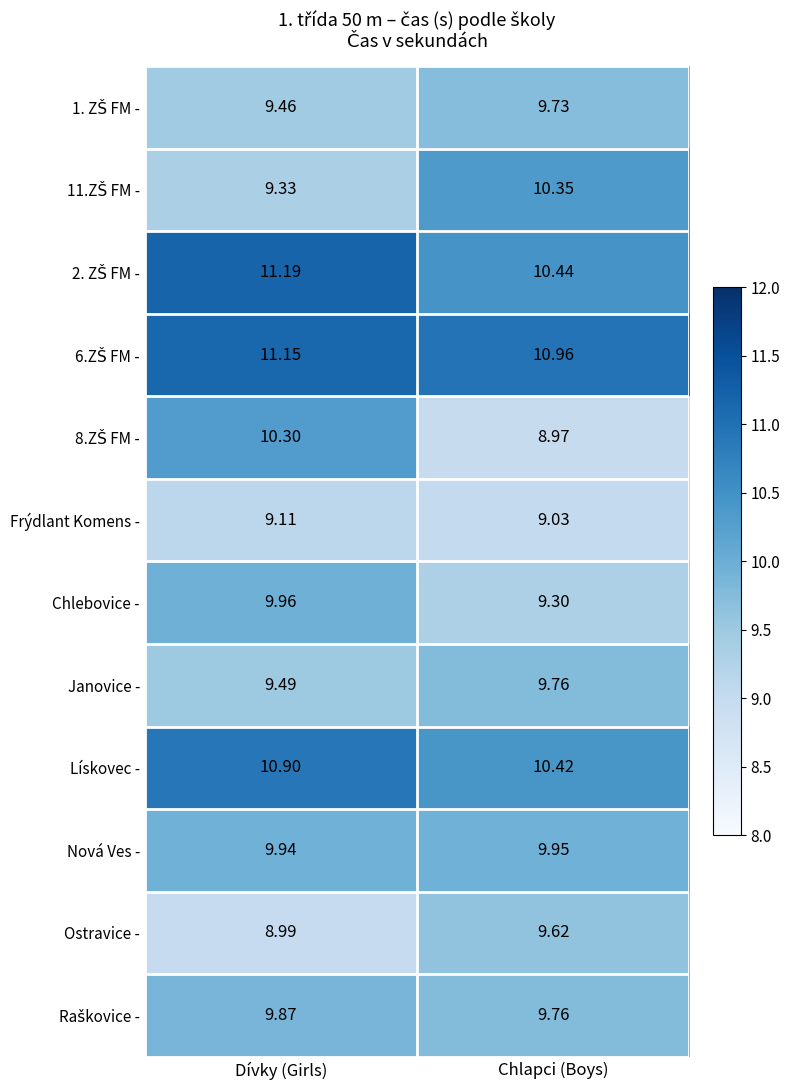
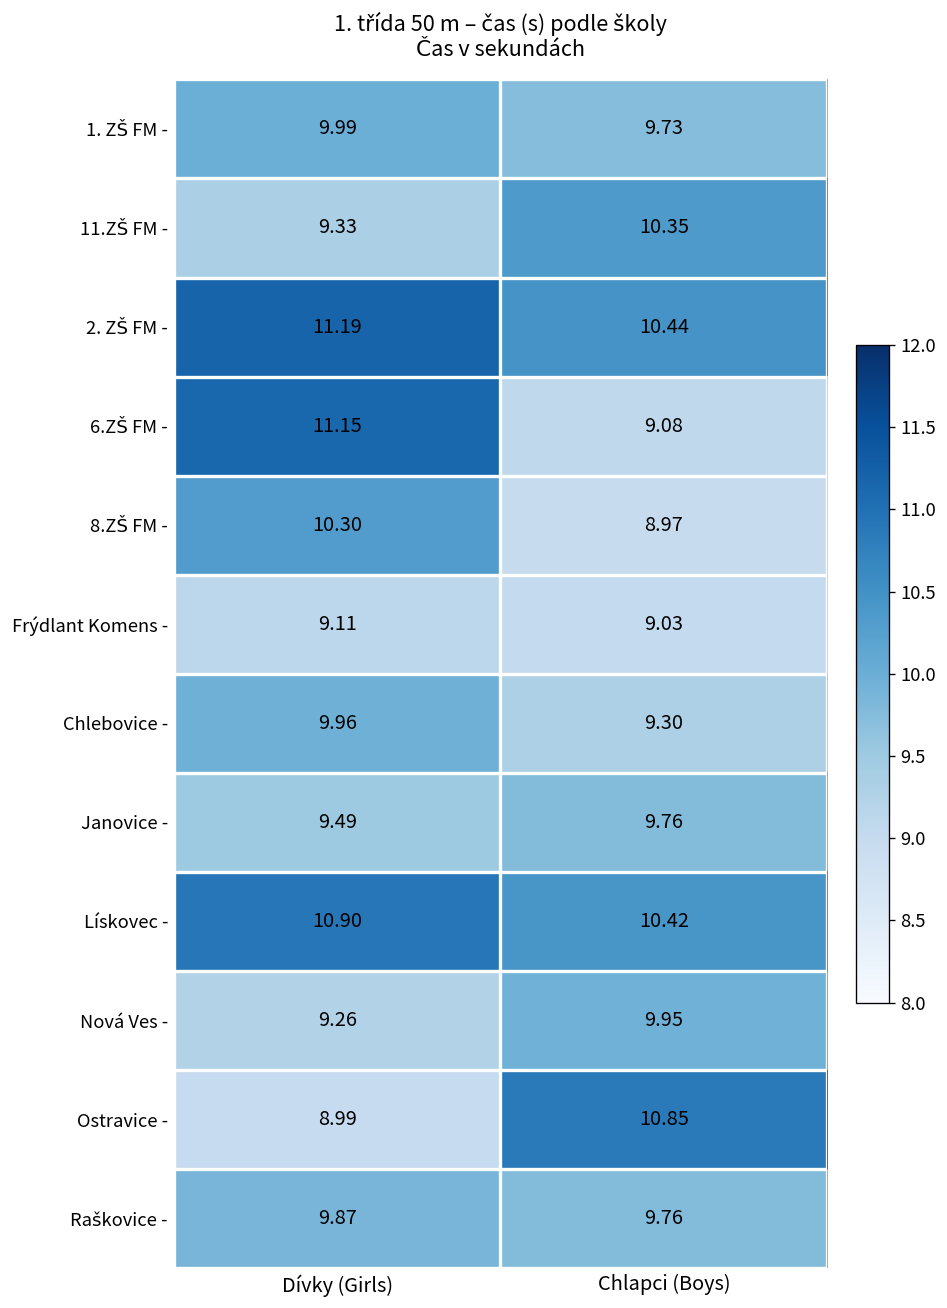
  {
    "1. ZŠ FM -": {
-     "Dívky (Girls)": 9.46,
+     "Dívky (Girls)": 9.99,
      "Chlapci (Boys)": 9.73
    },
    "11.ZŠ FM -": {
      "Dívky (Girls)": 9.33,
      "Chlapci (Boys)": 10.35
    },
    "2. ZŠ FM -": {
      "Dívky (Girls)": 11.19,
      "Chlapci (Boys)": 10.44
    },
    "6.ZŠ FM -": {
      "Dívky (Girls)": 11.15,
-     "Chlapci (Boys)": 10.96
+     "Chlapci (Boys)": 9.08
    },
    "8.ZŠ FM -": {
      "Dívky (Girls)": 10.30,
      "Chlapci (Boys)": 8.97
    },
    "Frýdlant Komens -": {
      "Dívky (Girls)": 9.11,
      "Chlapci (Boys)": 9.03
    },
    "Chlebovice -": {
      "Dívky (Girls)": 9.96,
      "Chlapci (Boys)": 9.30
    },
    "Janovice -": {
      "Dívky (Girls)": 9.49,
      "Chlapci (Boys)": 9.76
    },
    "Lískovec -": {
      "Dívky (Girls)": 10.90,
      "Chlapci (Boys)": 10.42
    },
    "Nová Ves -": {
-     "Dívky (Girls)": 9.94,
+     "Dívky (Girls)": 9.26,
      "Chlapci (Boys)": 9.95
    },
    "Ostravice -": {
      "Dívky (Girls)": 8.99,
-     "Chlapci (Boys)": 9.62
+     "Chlapci (Boys)": 10.85
    },
    "Raškovice -": {
      "Dívky (Girls)": 9.87,
      "Chlapci (Boys)": 9.76
    }
  }
